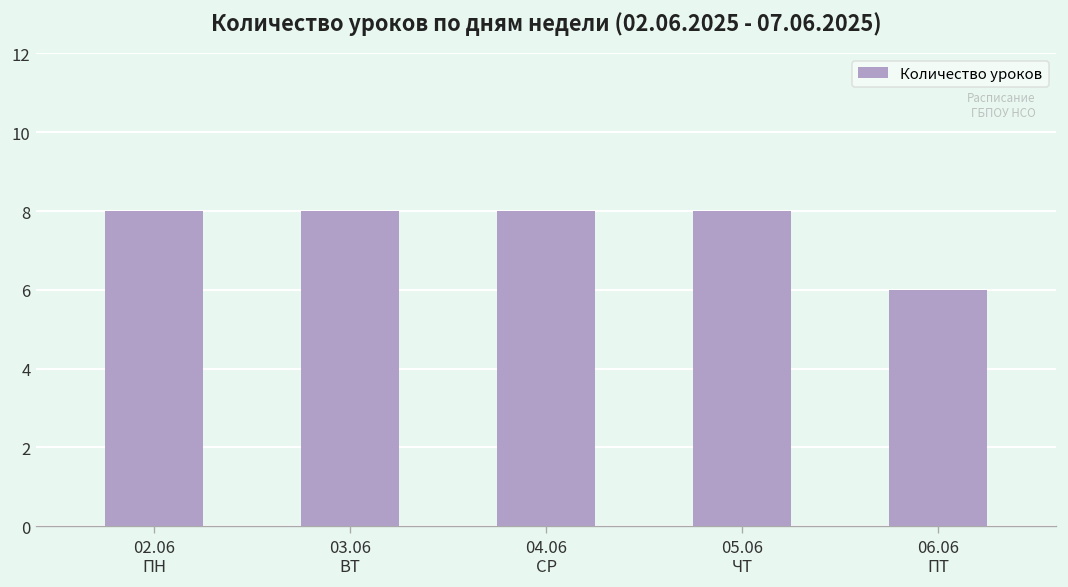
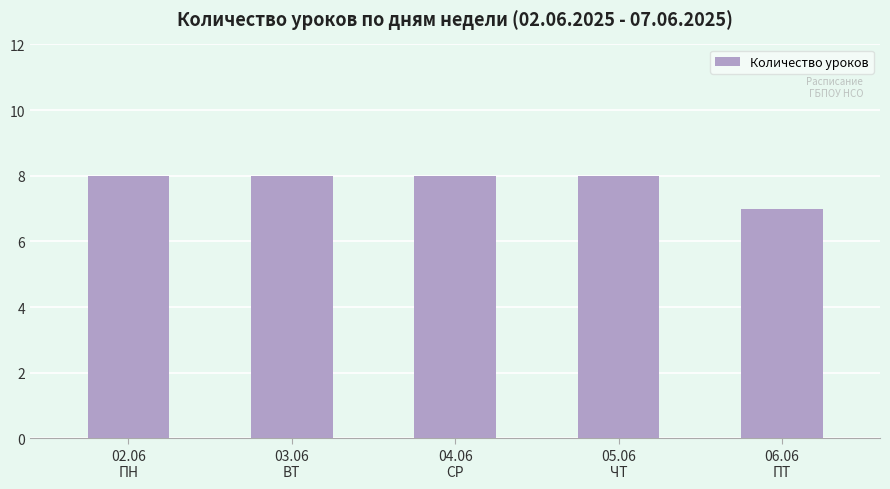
  {
    "02.06 ПН": 8,
    "03.06 ВТ": 8,
    "04.06 СР": 8,
    "05.06 ЧТ": 8,
-   "06.06 ПТ": 6
+   "06.06 ПТ": 7
  }
